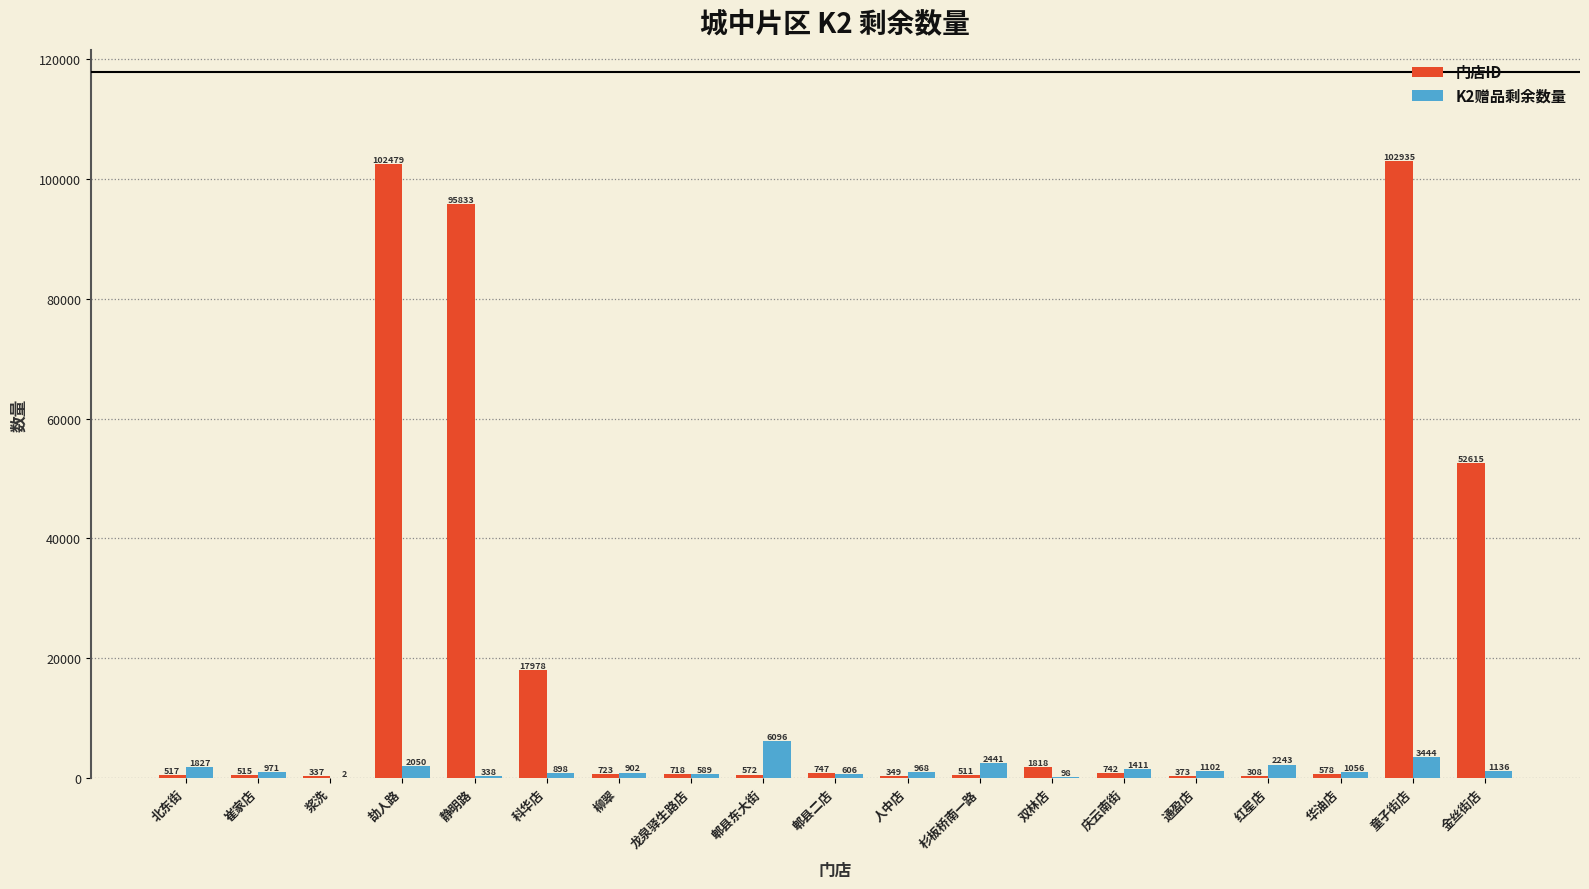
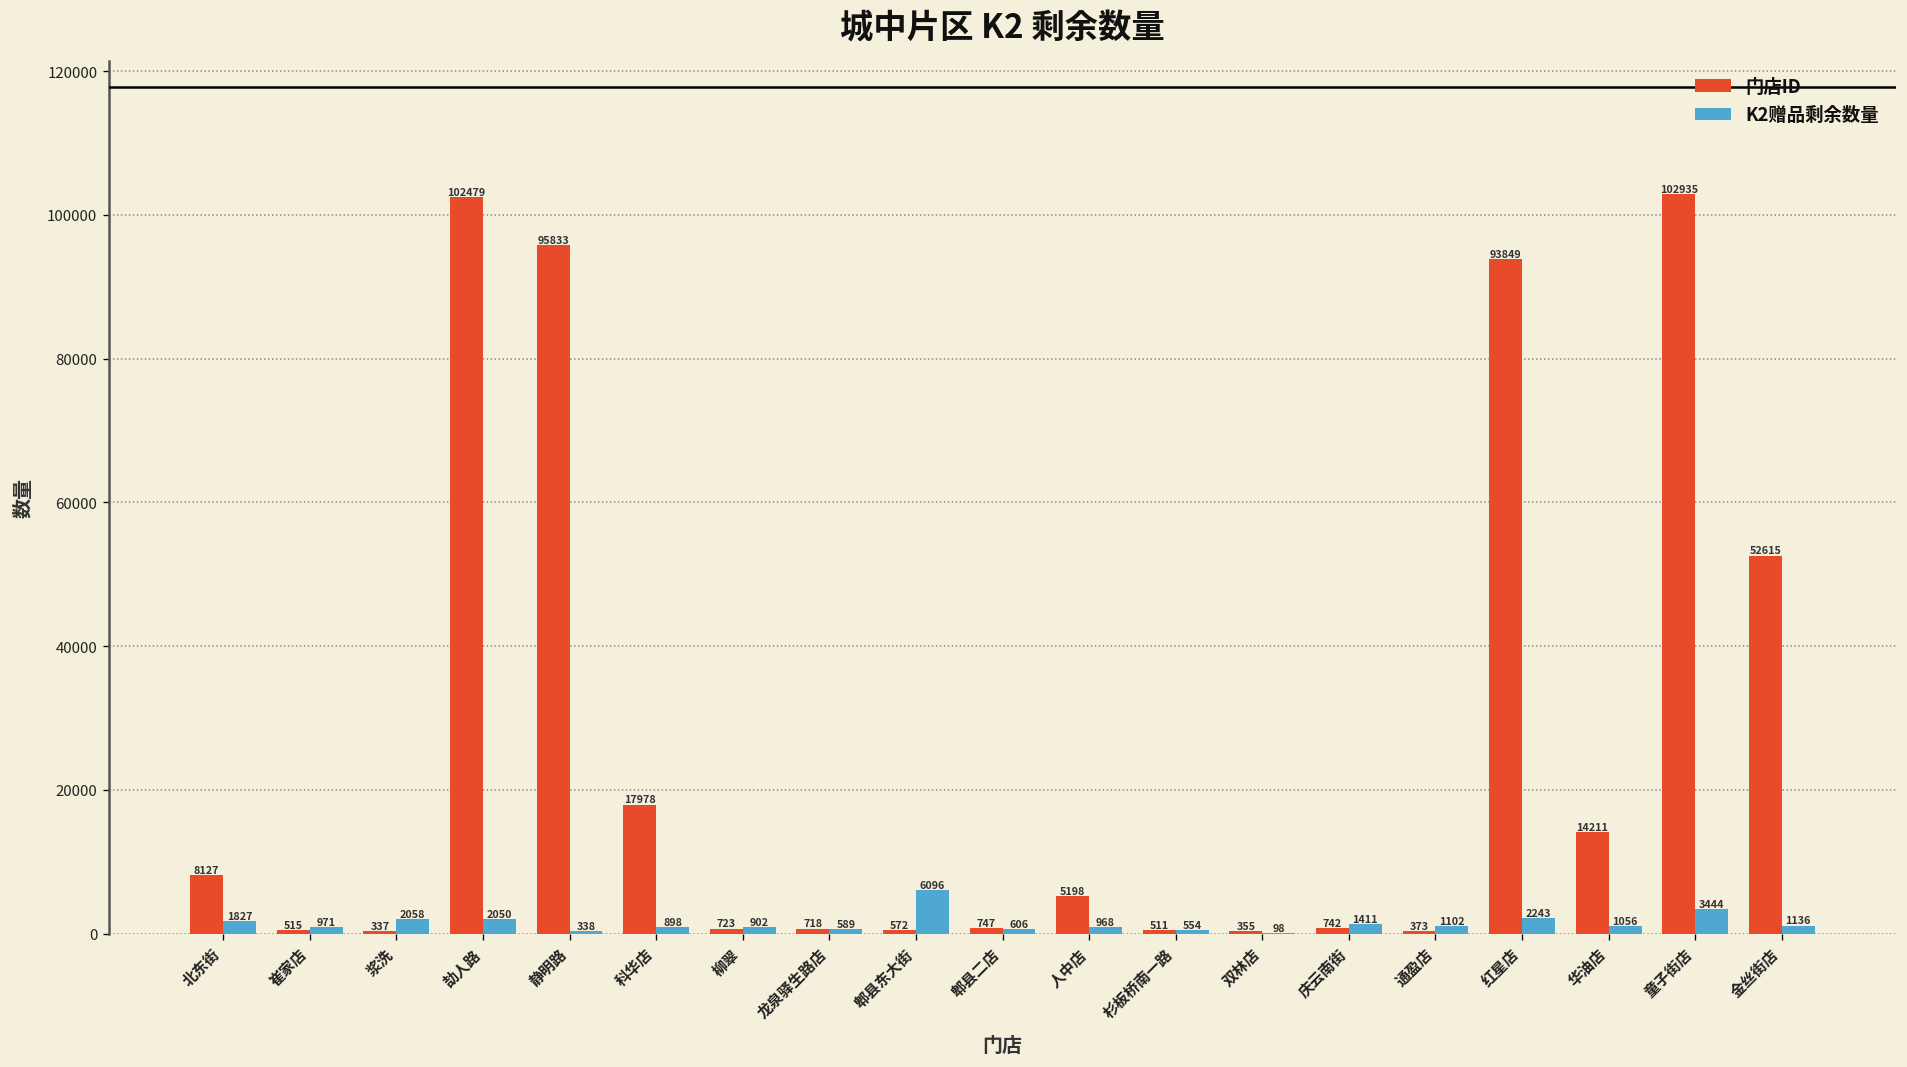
  {
    "门店ID": {
-     "北东街": 517,
+     "北东街": 8127,
      "崔家店": 515,
      "浆洗": 337,
      "劼人路": 102479,
      "静明路": 95833,
      "科华店": 17978,
      "柳翠": 723,
      "龙泉驿生路店": 718,
      "郫县东大街": 572,
      "郫县二店": 747,
-     "人中店": 349,
+     "人中店": 5198,
      "杉板桥南一路": 511,
-     "双林店": 1818,
+     "双林店": 355,
      "庆云南街": 742,
      "通盈店": 373,
-     "红星店": 308,
-     "华油店": 578,
+     "红星店": 93849,
+     "华油店": 14211,
      "童子街店": 102935,
      "金丝街店": 52615
    },
    "K2赠品剩余数量": {
      "北东街": 1827,
      "崔家店": 971,
-     "浆洗": 2,
+     "浆洗": 2058,
      "劼人路": 2050,
      "静明路": 338,
      "科华店": 898,
      "柳翠": 902,
      "龙泉驿生路店": 589,
      "郫县东大街": 6096,
      "郫县二店": 606,
      "人中店": 968,
-     "杉板桥南一路": 2441,
+     "杉板桥南一路": 554,
      "双林店": 98,
      "庆云南街": 1411,
      "通盈店": 1102,
      "红星店": 2243,
      "华油店": 1056,
      "童子街店": 3444,
      "金丝街店": 1136
    }
  }
